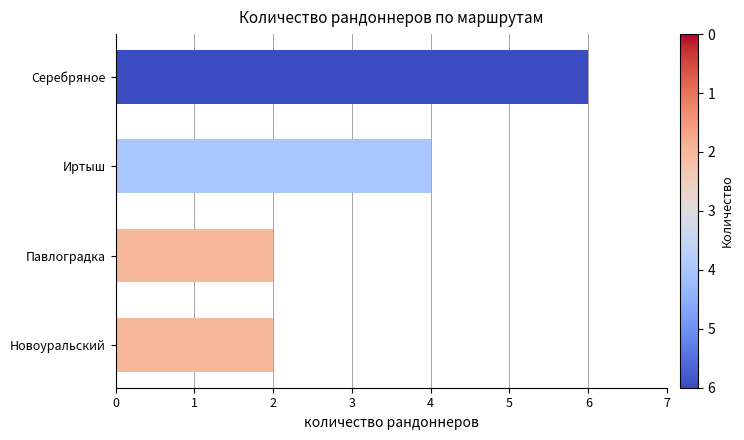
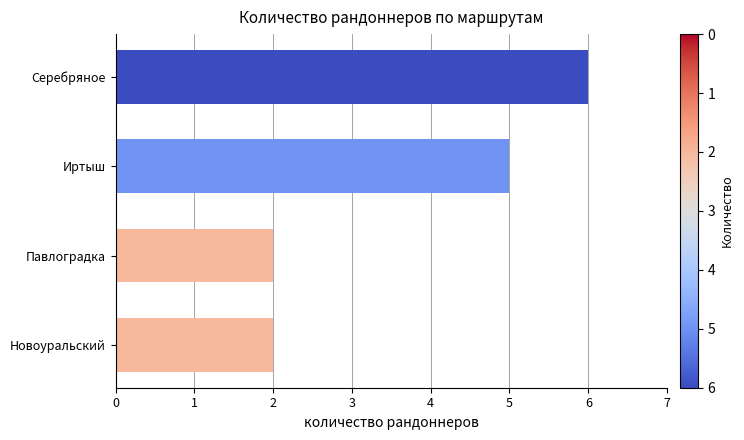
  {
    "Серебряное": 6,
-   "Иртыш": 4,
+   "Иртыш": 5,
    "Павлоградка": 2,
    "Новоуральский": 2
  }
